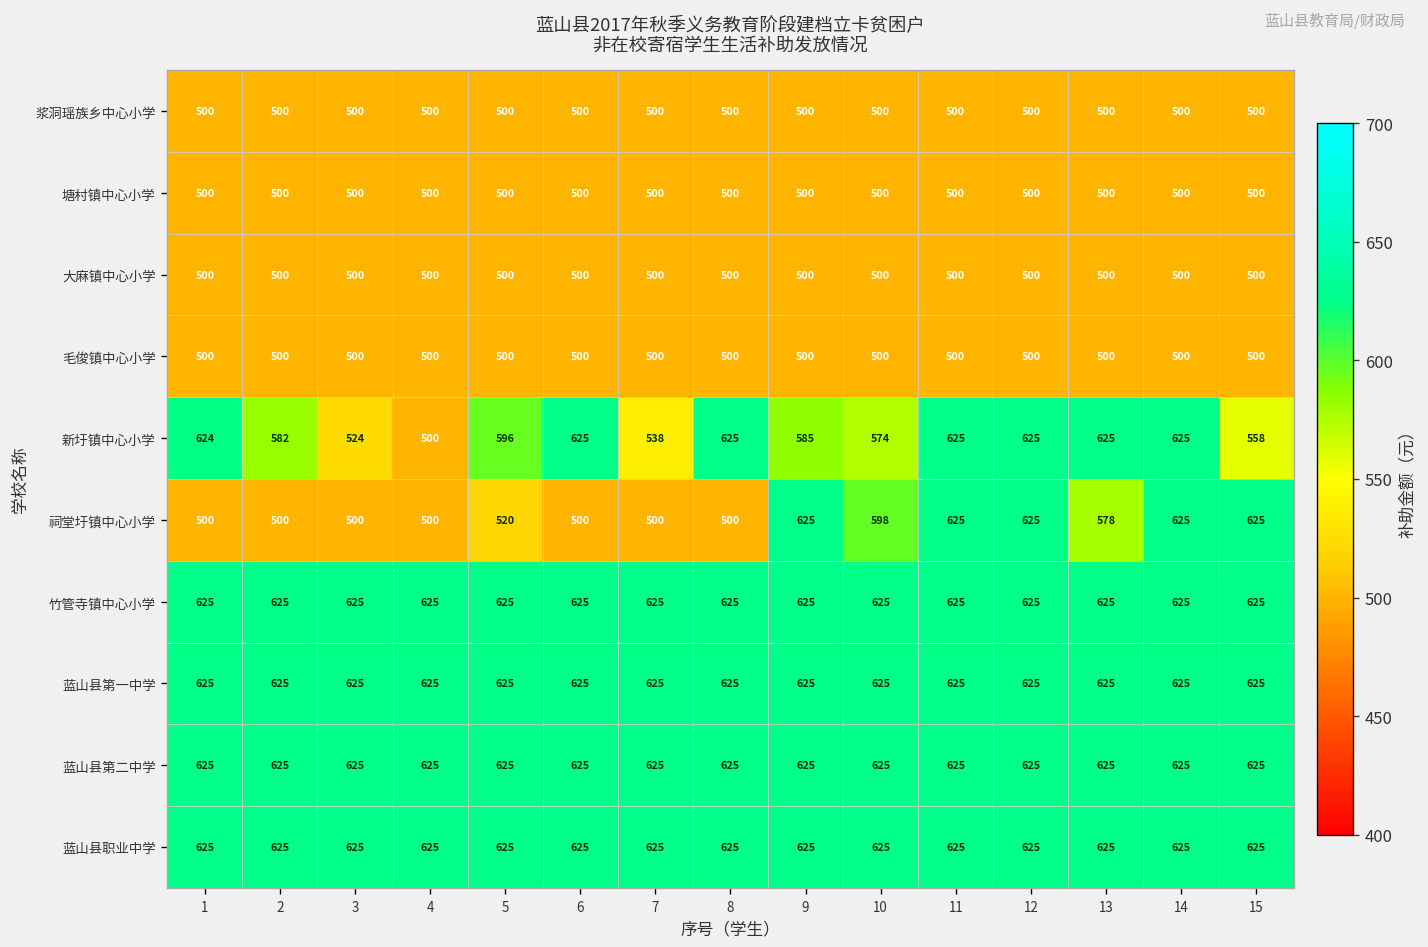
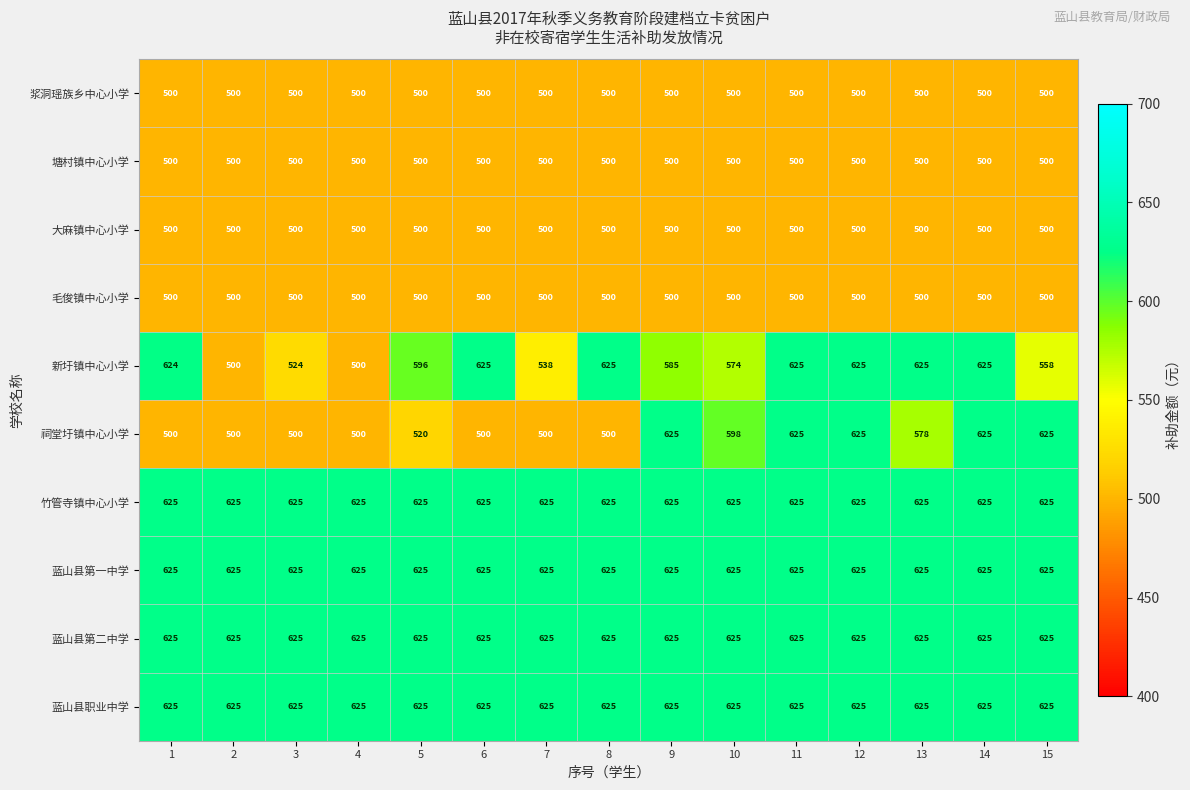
  {
    "浆洞瑶族乡中心小学": {
      "1": 500,
      "2": 500,
      "3": 500,
      "4": 500,
      "5": 500,
      "6": 500,
      "7": 500,
      "8": 500,
      "9": 500,
      "10": 500,
      "11": 500,
      "12": 500,
      "13": 500,
      "14": 500,
      "15": 500
    },
    "塘村镇中心小学": {
      "1": 500,
      "2": 500,
      "3": 500,
      "4": 500,
      "5": 500,
      "6": 500,
      "7": 500,
      "8": 500,
      "9": 500,
      "10": 500,
      "11": 500,
      "12": 500,
      "13": 500,
      "14": 500,
      "15": 500
    },
    "大麻镇中心小学": {
      "1": 500,
      "2": 500,
      "3": 500,
      "4": 500,
      "5": 500,
      "6": 500,
      "7": 500,
      "8": 500,
      "9": 500,
      "10": 500,
      "11": 500,
      "12": 500,
      "13": 500,
      "14": 500,
      "15": 500
    },
    "毛俊镇中心小学": {
      "1": 500,
      "2": 500,
      "3": 500,
      "4": 500,
      "5": 500,
      "6": 500,
      "7": 500,
      "8": 500,
      "9": 500,
      "10": 500,
      "11": 500,
      "12": 500,
      "13": 500,
      "14": 500,
      "15": 500
    },
    "新圩镇中心小学": {
      "1": 624,
-     "2": 582,
+     "2": 500,
      "3": 524,
      "4": 500,
      "5": 596,
      "6": 625,
      "7": 538,
      "8": 625,
      "9": 585,
      "10": 574,
      "11": 625,
      "12": 625,
      "13": 625,
      "14": 625,
      "15": 558
    },
    "祠堂圩镇中心小学": {
      "1": 500,
      "2": 500,
      "3": 500,
      "4": 500,
      "5": 520,
      "6": 500,
      "7": 500,
      "8": 500,
      "9": 625,
      "10": 598,
      "11": 625,
      "12": 625,
      "13": 578,
      "14": 625,
      "15": 625
    },
    "竹管寺镇中心小学": {
      "1": 625,
      "2": 625,
      "3": 625,
      "4": 625,
      "5": 625,
      "6": 625,
      "7": 625,
      "8": 625,
      "9": 625,
      "10": 625,
      "11": 625,
      "12": 625,
      "13": 625,
      "14": 625,
      "15": 625
    },
    "蓝山县第一中学": {
      "1": 625,
      "2": 625,
      "3": 625,
      "4": 625,
      "5": 625,
      "6": 625,
      "7": 625,
      "8": 625,
      "9": 625,
      "10": 625,
      "11": 625,
      "12": 625,
      "13": 625,
      "14": 625,
      "15": 625
    },
    "蓝山县第二中学": {
      "1": 625,
      "2": 625,
      "3": 625,
      "4": 625,
      "5": 625,
      "6": 625,
      "7": 625,
      "8": 625,
      "9": 625,
      "10": 625,
      "11": 625,
      "12": 625,
      "13": 625,
      "14": 625,
      "15": 625
    },
    "蓝山县职业中学": {
      "1": 625,
      "2": 625,
      "3": 625,
      "4": 625,
      "5": 625,
      "6": 625,
      "7": 625,
      "8": 625,
      "9": 625,
      "10": 625,
      "11": 625,
      "12": 625,
      "13": 625,
      "14": 625,
      "15": 625
    }
  }
